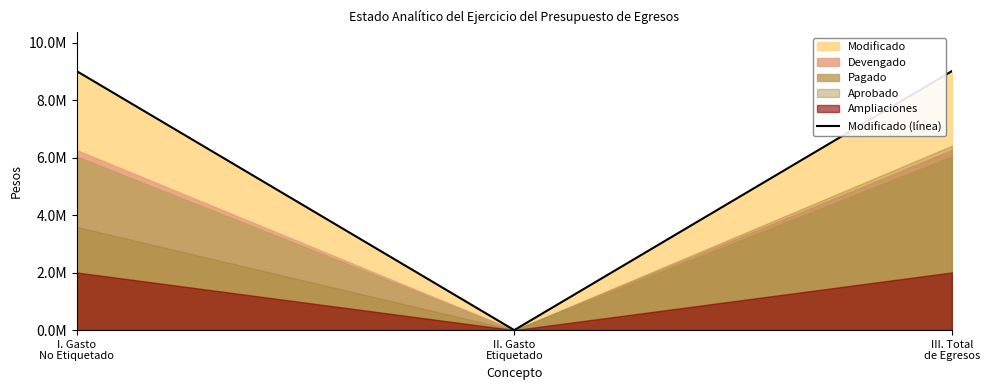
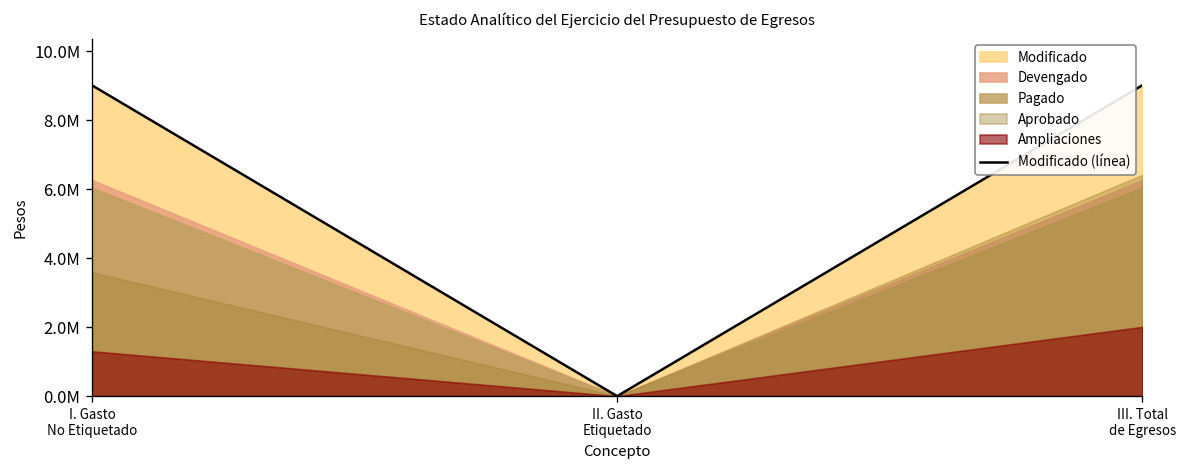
  {
    "Aprobado": {
      "I. Gasto No Etiquetado": 3600000,
      "III. Total de Egresos": 6400000
    },
    "Ampliaciones": {
-     "I. Gasto No Etiquetado": 2000000,
+     "I. Gasto No Etiquetado": 1300000,
      "III. Total de Egresos": 2000000
    }
  }
